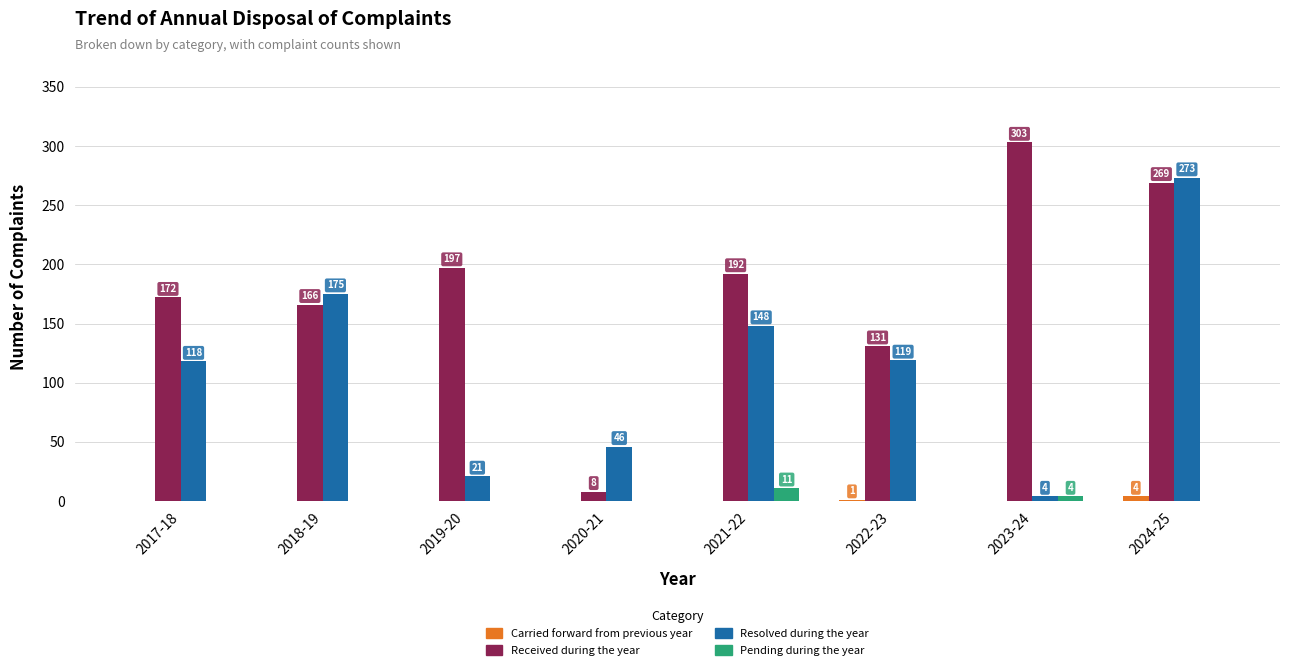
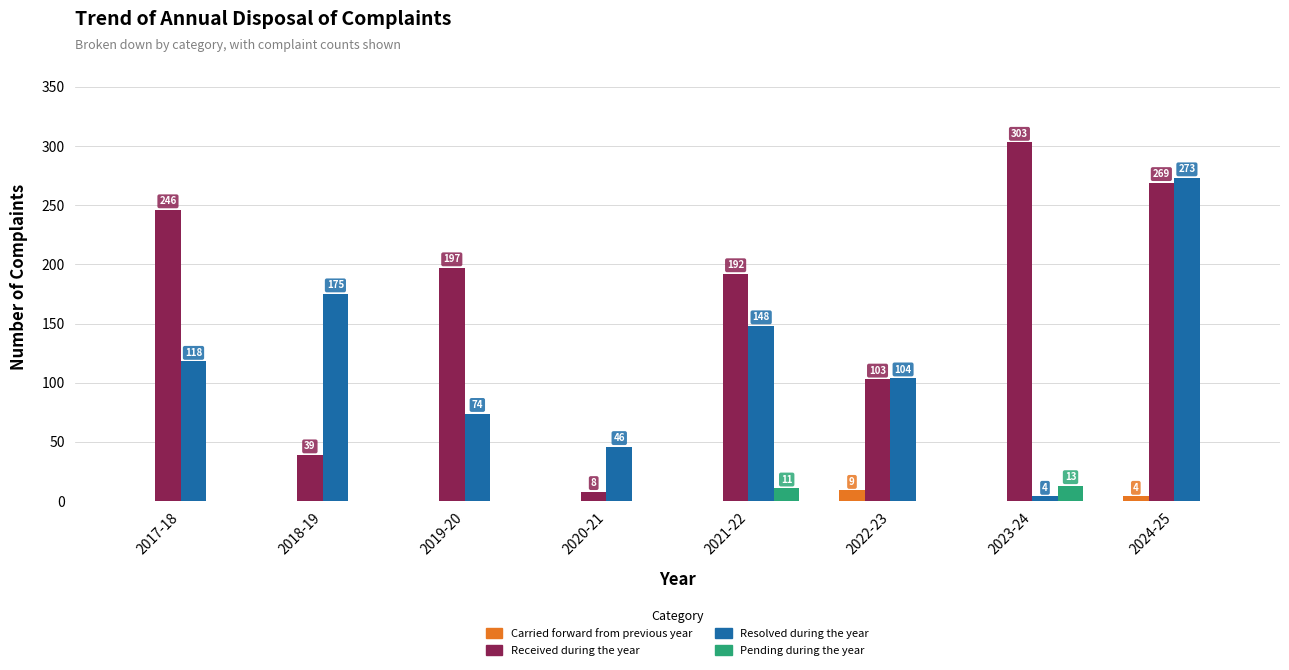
  {
    "Carried forward from previous year": {
-     "2022-23": 1
+     "2022-23": 9
    },
    "Received during the year": {
-     "2017-18": 172,
-     "2018-19": 166,
-     "2022-23": 131
+     "2017-18": 246,
+     "2018-19": 39,
+     "2022-23": 103
    },
    "Resolved during the year": {
-     "2019-20": 21,
-     "2022-23": 119
+     "2019-20": 74,
+     "2022-23": 104
    },
    "Pending during the year": {
-     "2023-24": 4
+     "2023-24": 13
    }
  }
